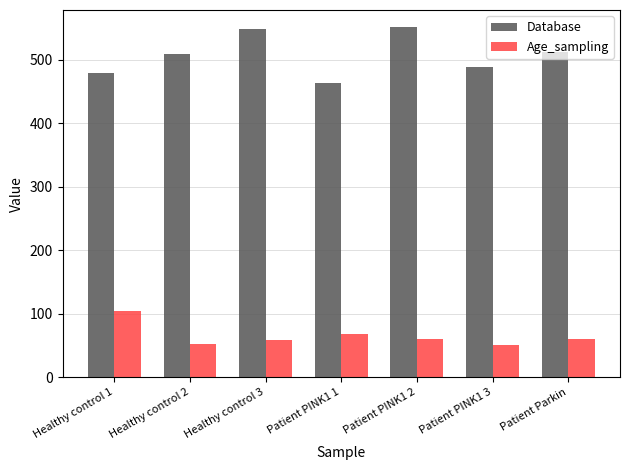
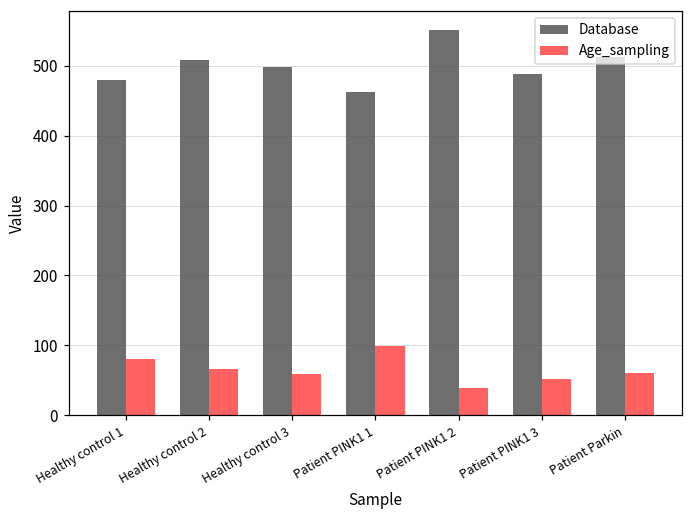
  {
    "Database": {
      "Healthy control 1": 480,
      "Healthy control 2": 510,
-     "Healthy control 3": 550,
+     "Healthy control 3": 500,
      "Patient PINK1 1": 460,
      "Patient PINK1 2": 550,
      "Patient PINK1 3": 490
    },
    "Age_sampling": {
-     "Healthy control 1": 110,
-     "Healthy control 2": 50,
+     "Healthy control 1": 80,
+     "Healthy control 2": 70,
      "Healthy control 3": 60,
-     "Patient PINK1 1": 70,
-     "Patient PINK1 2": 60,
+     "Patient PINK1 1": 100,
+     "Patient PINK1 2": 40,
      "Patient PINK1 3": 50,
      "Patient Parkin": 60
    }
  }
